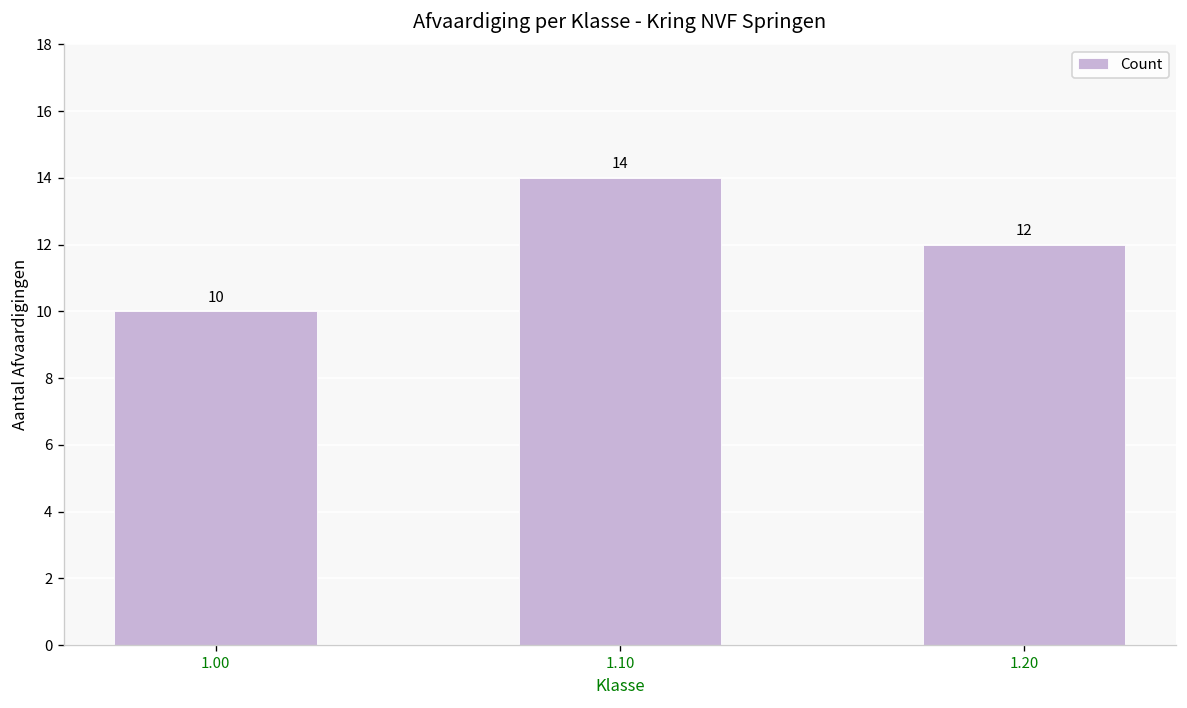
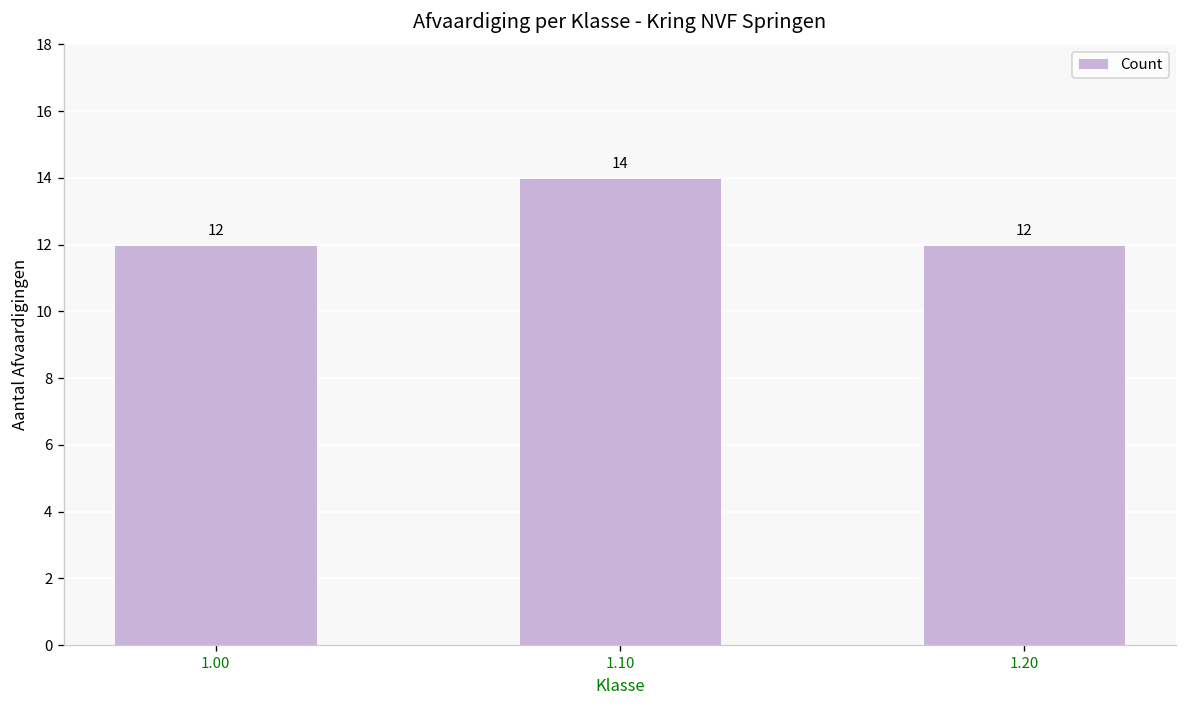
  {
-   "1.00": 10,
+   "1.00": 12,
    "1.10": 14,
    "1.20": 12
  }
